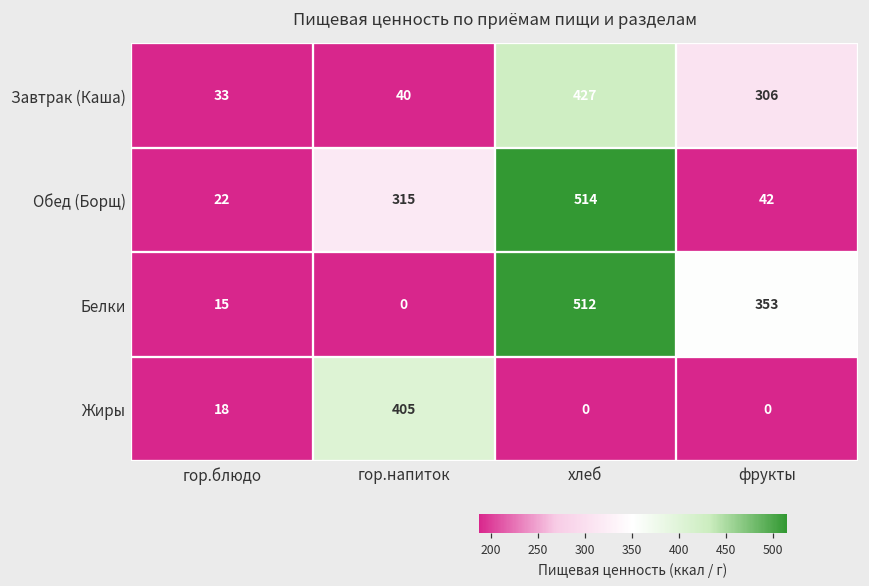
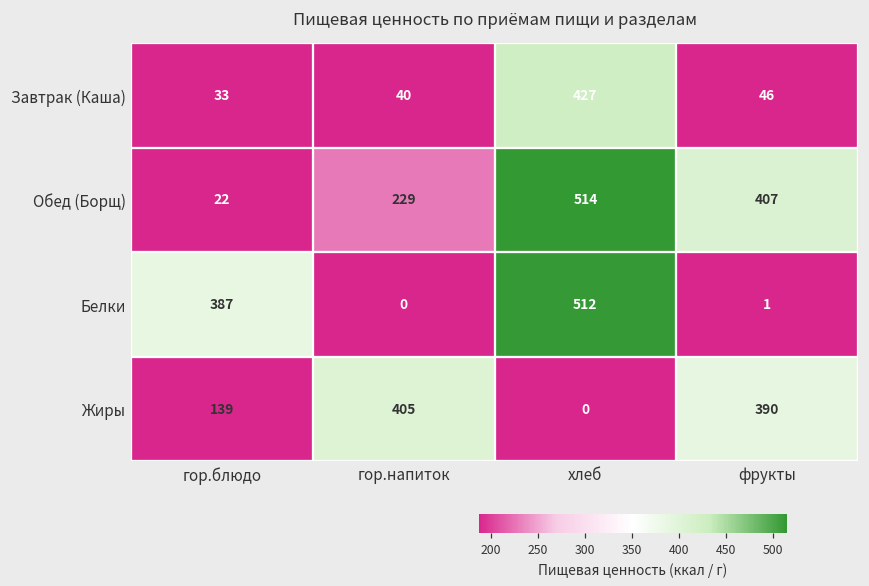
  {
    "Завтрак (Каша)": {
      "гор.блюдо": 33,
      "гор.напиток": 40,
      "хлеб": 427,
-     "фрукты": 306
+     "фрукты": 46
    },
    "Обед (Борщ)": {
      "гор.блюдо": 22,
-     "гор.напиток": 315,
+     "гор.напиток": 229,
      "хлеб": 514,
-     "фрукты": 42
+     "фрукты": 407
    },
    "Белки": {
-     "гор.блюдо": 15,
+     "гор.блюдо": 387,
      "гор.напиток": 0,
      "хлеб": 512,
-     "фрукты": 353
+     "фрукты": 1
    },
    "Жиры": {
-     "гор.блюдо": 18,
+     "гор.блюдо": 139,
      "гор.напиток": 405,
      "хлеб": 0,
-     "фрукты": 0
+     "фрукты": 390
    }
  }
